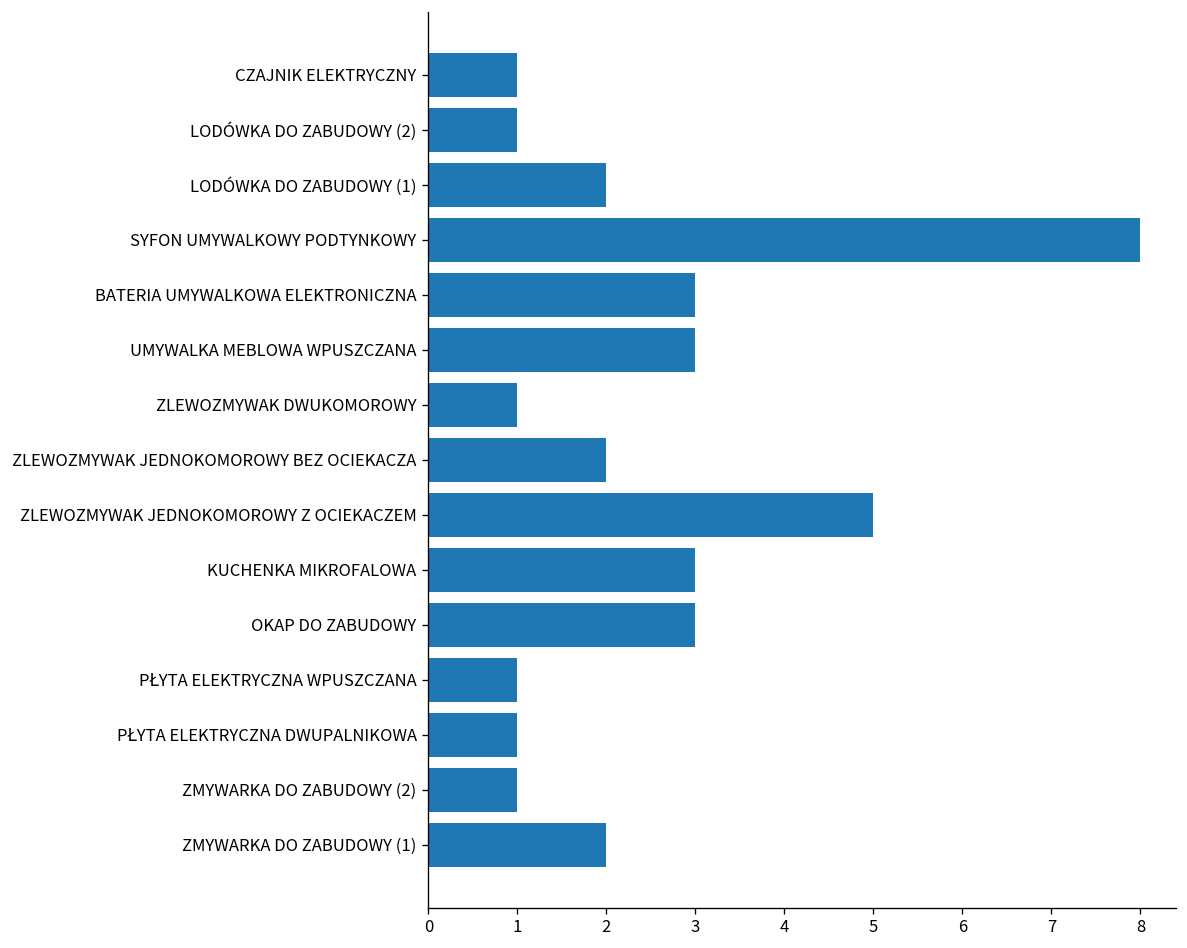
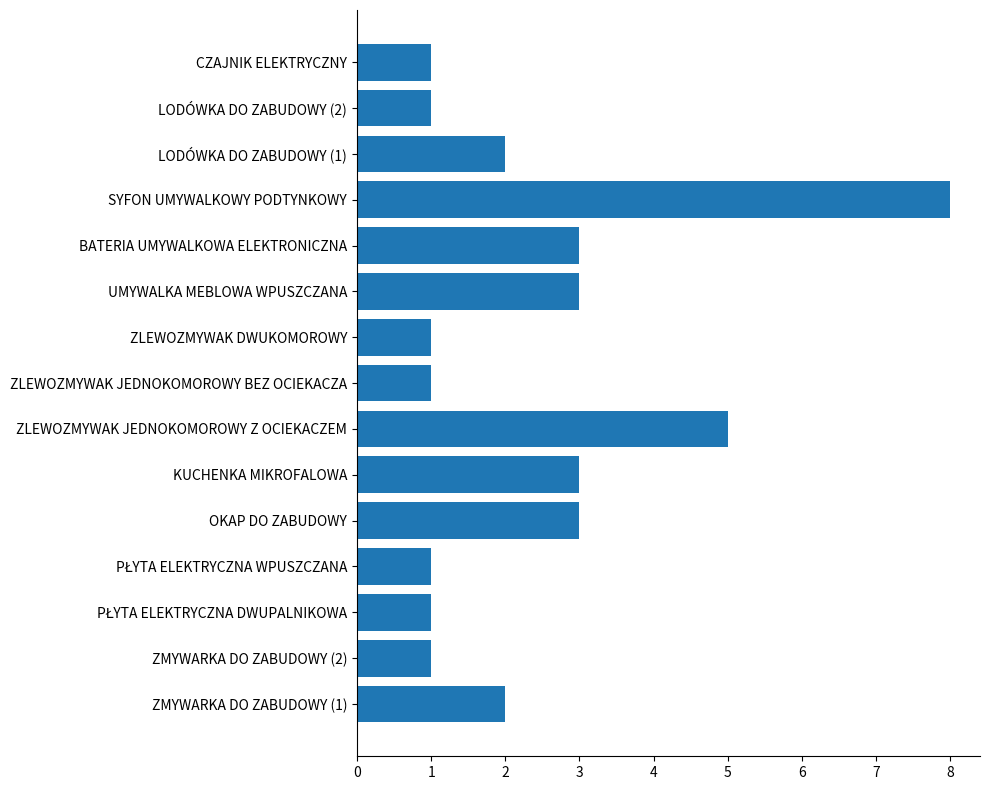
  {
    "CZAJNIK ELEKTRYCZNY": 1,
    "LODÓWKA DO ZABUDOWY (2)": 1,
    "LODÓWKA DO ZABUDOWY (1)": 2,
    "SYFON UMYWALKOWY PODTYNKOWY": 8,
    "BATERIA UMYWALKOWA ELEKTRONICZNA": 3,
    "UMYWALKA MEBLOWA WPUSZCZANA": 3,
    "ZLEWOZMYWAK DWUKOMOROWY": 1,
-   "ZLEWOZMYWAK JEDNOKOMOROWY BEZ OCIEKACZA": 2,
+   "ZLEWOZMYWAK JEDNOKOMOROWY BEZ OCIEKACZA": 1,
    "ZLEWOZMYWAK JEDNOKOMOROWY Z OCIEKACZEM": 5,
    "KUCHENKA MIKROFALOWA": 3,
    "OKAP DO ZABUDOWY": 3,
    "PŁYTA ELEKTRYCZNA WPUSZCZANA": 1,
    "PŁYTA ELEKTRYCZNA DWUPALNIKOWA": 1,
    "ZMYWARKA DO ZABUDOWY (2)": 1,
    "ZMYWARKA DO ZABUDOWY (1)": 2
  }
